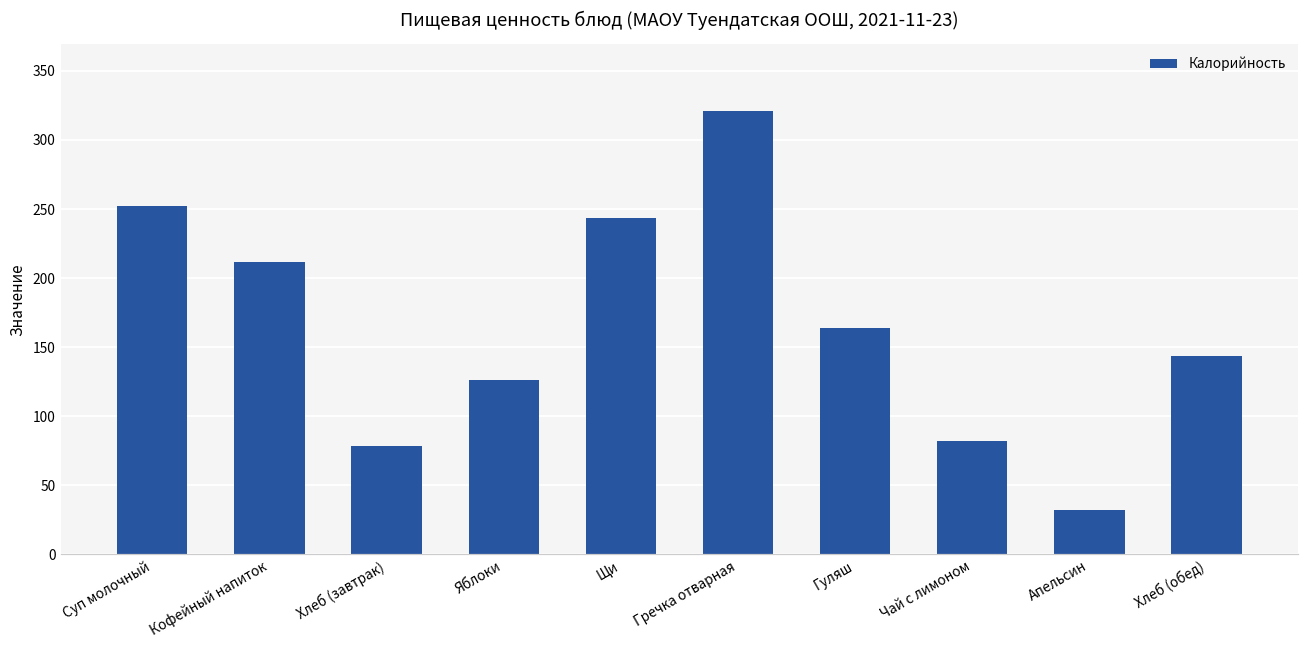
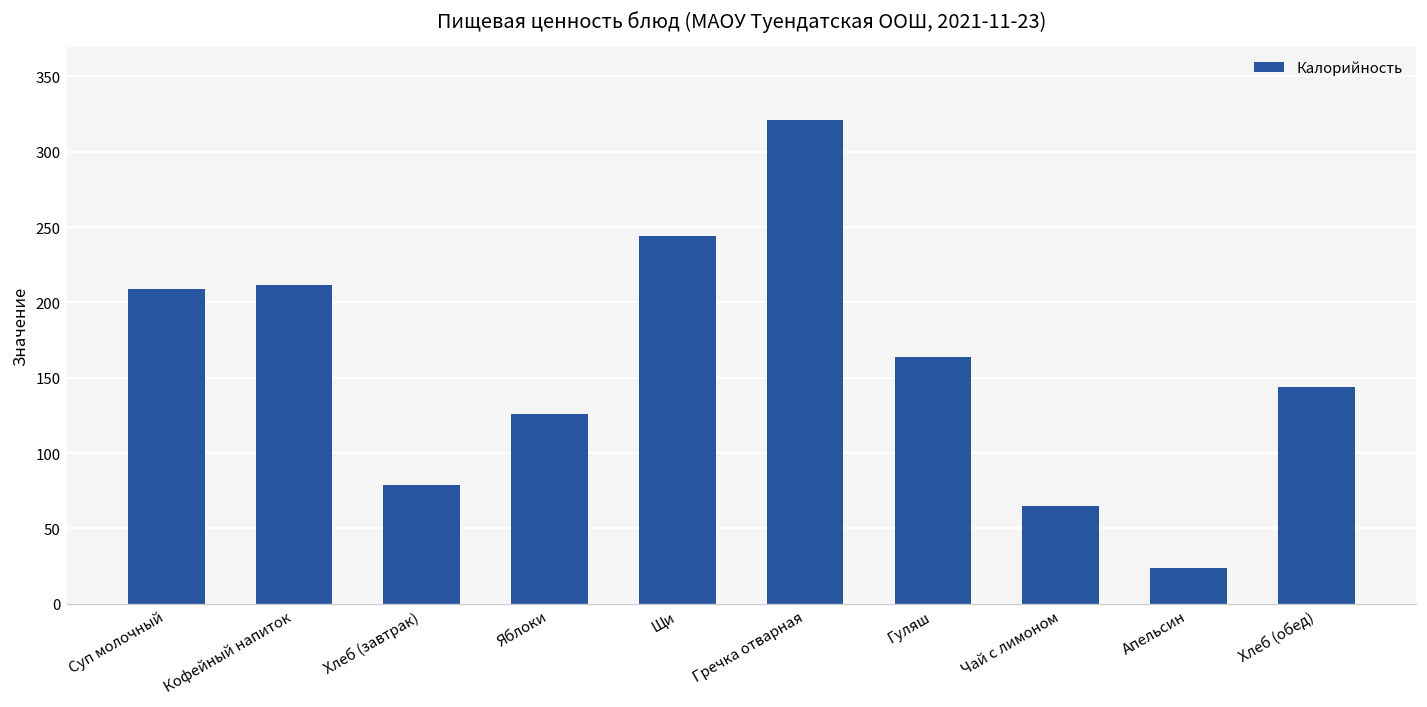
  {
-   "Суп молочный": 252,
+   "Суп молочный": 209,
    "Кофейный напиток": 212,
    "Хлеб (завтрак)": 79,
    "Яблоки": 126,
    "Щи": 244,
    "Гречка отварная": 321,
    "Гуляш": 164,
-   "Чай с лимоном": 82,
-   "Апельсин": 32,
+   "Чай с лимоном": 65,
+   "Апельсин": 24,
    "Хлеб (обед)": 144
  }
